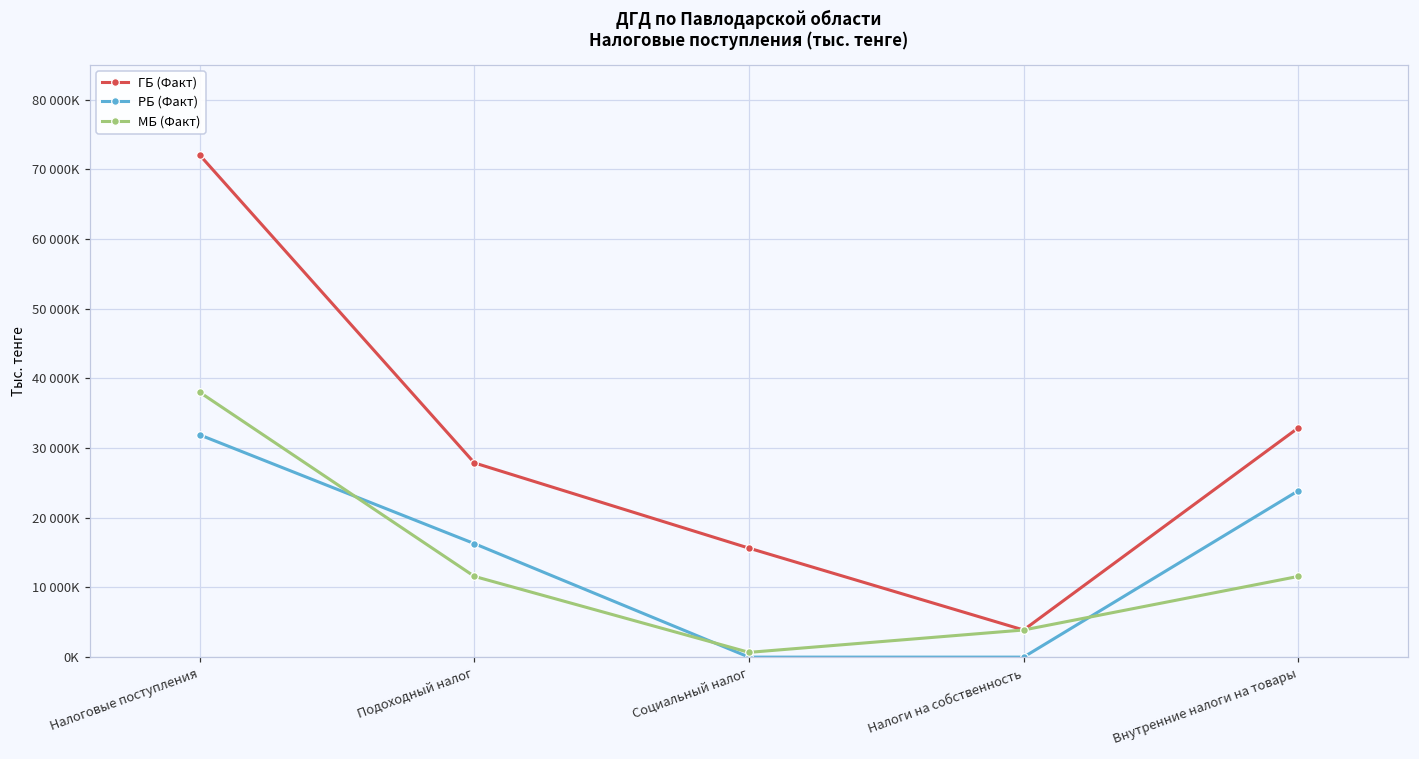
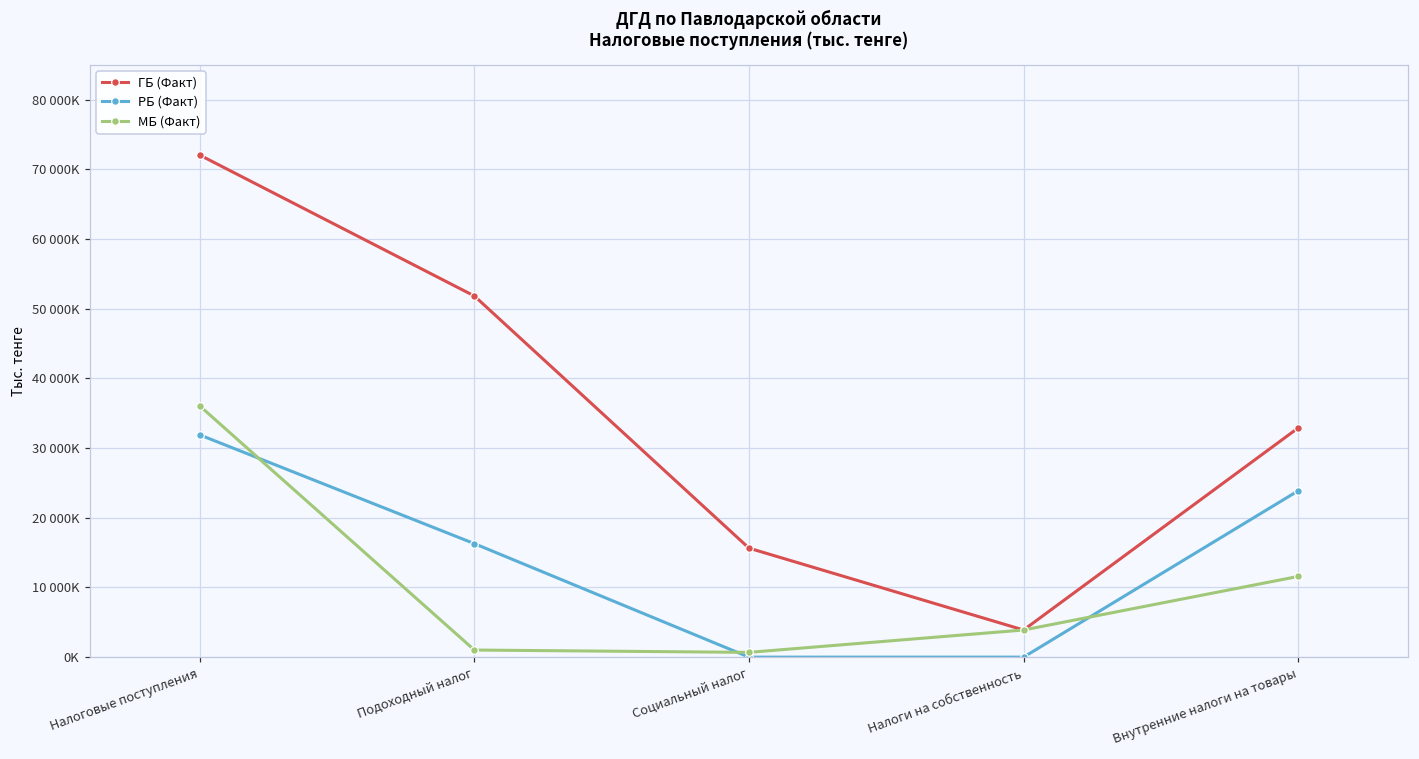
  {
    "ГБ (Факт)": {
      "Налоговые поступления": 72000000,
-     "Подоходный налог": 28000000,
+     "Подоходный налог": 52000000,
      "Социальный налог": 16000000,
      "Внутренние налоги на товары": 33000000
    },
    "РБ (Факт)": {
      "Налоговые поступления": 32000000,
      "Подоходный налог": 16000000,
      "Социальный налог": 0,
      "Налоги на собственность": 0,
      "Внутренние налоги на товары": 24000000
    },
    "МБ (Факт)": {
-     "Налоговые поступления": 38000000,
-     "Подоходный налог": 12000000,
+     "Налоговые поступления": 36000000,
+     "Подоходный налог": 1000000,
      "Социальный налог": 1000000,
      "Внутренние налоги на товары": 12000000
    }
  }
